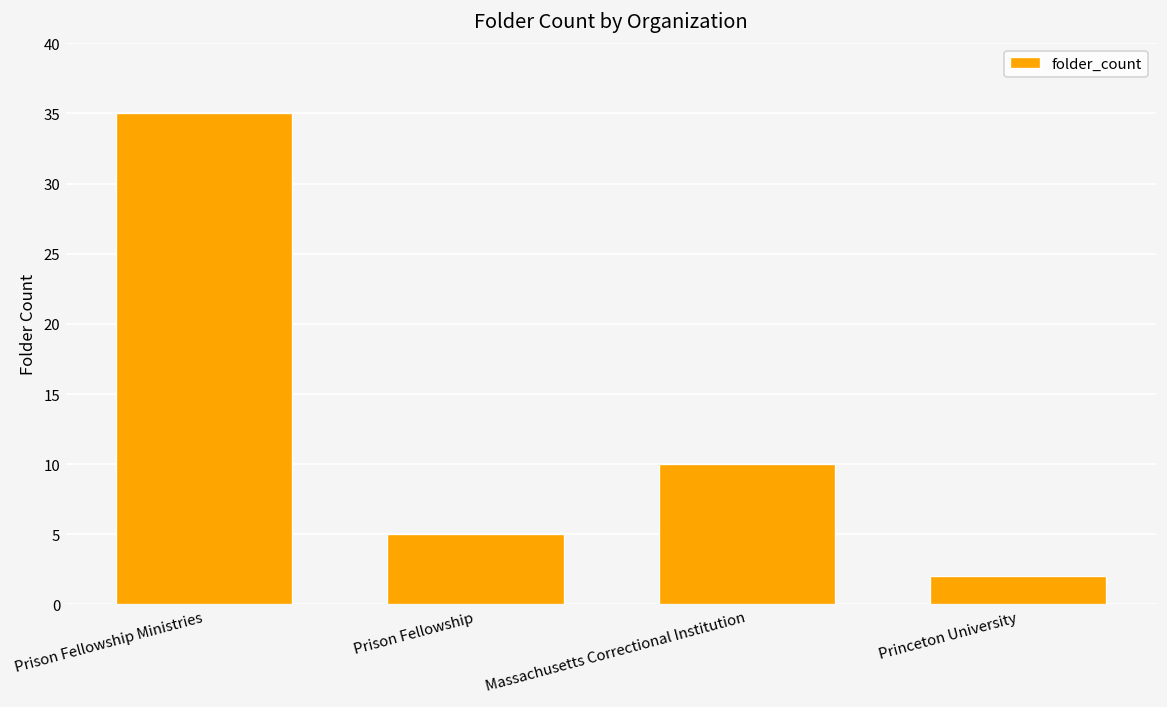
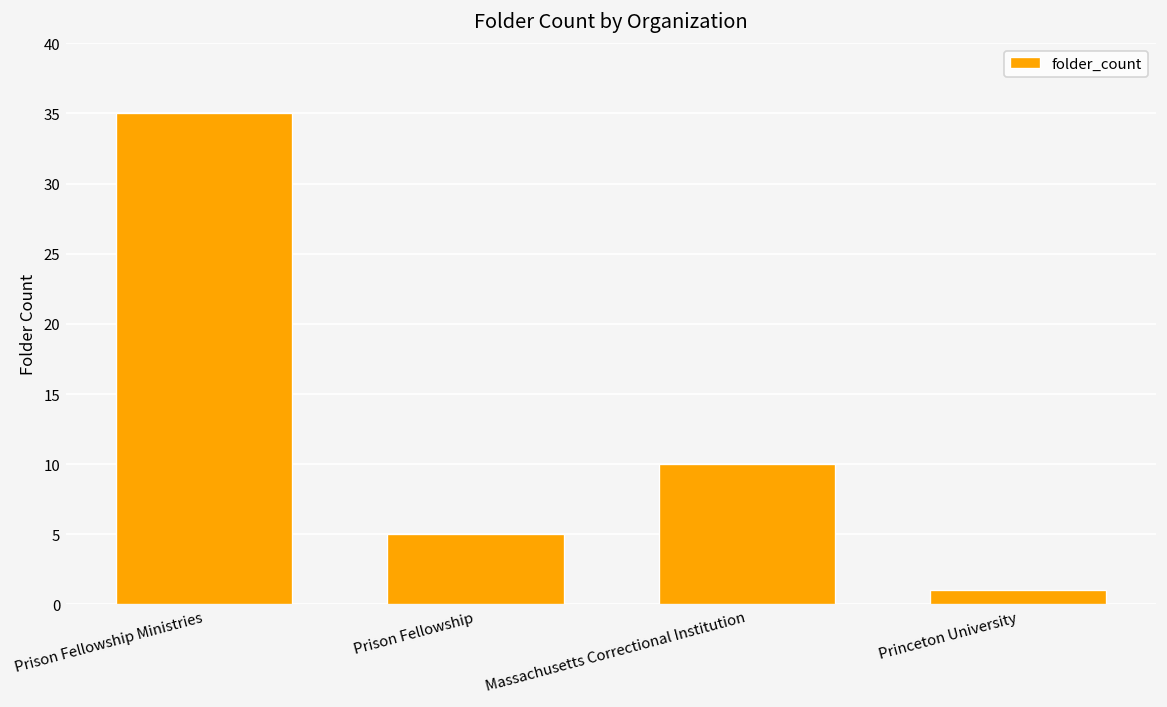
  {
    "Prison Fellowship Ministries": 35,
    "Prison Fellowship": 5,
    "Massachusetts Correctional Institution": 10,
-   "Princeton University": 2
+   "Princeton University": 1
  }
